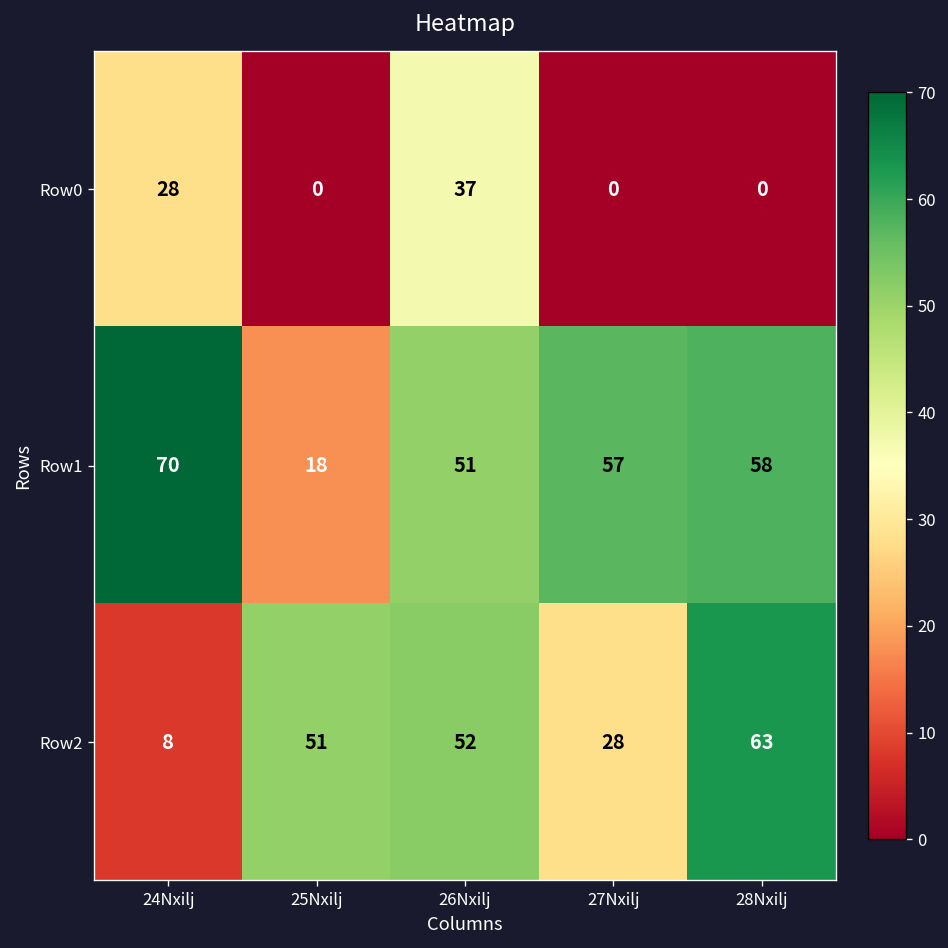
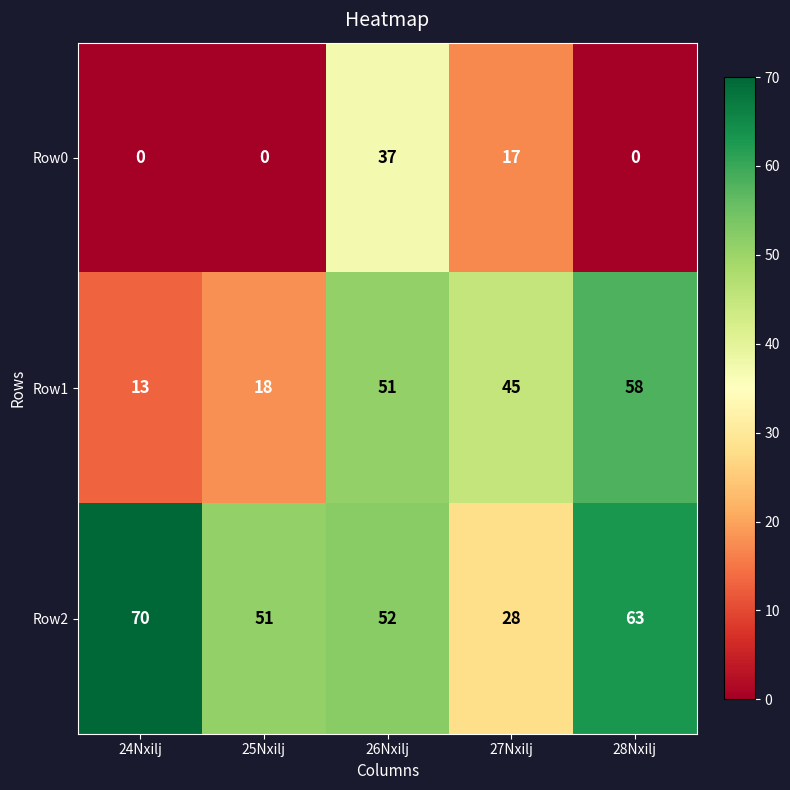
  {
    "Row0": {
-     "24Nxilj": 28,
+     "24Nxilj": 0,
      "25Nxilj": 0,
      "26Nxilj": 37,
-     "27Nxilj": 0,
+     "27Nxilj": 17,
      "28Nxilj": 0
    },
    "Row1": {
-     "24Nxilj": 70,
+     "24Nxilj": 13,
      "25Nxilj": 18,
      "26Nxilj": 51,
-     "27Nxilj": 57,
+     "27Nxilj": 45,
      "28Nxilj": 58
    },
    "Row2": {
-     "24Nxilj": 8,
+     "24Nxilj": 70,
      "25Nxilj": 51,
      "26Nxilj": 52,
      "27Nxilj": 28,
      "28Nxilj": 63
    }
  }
